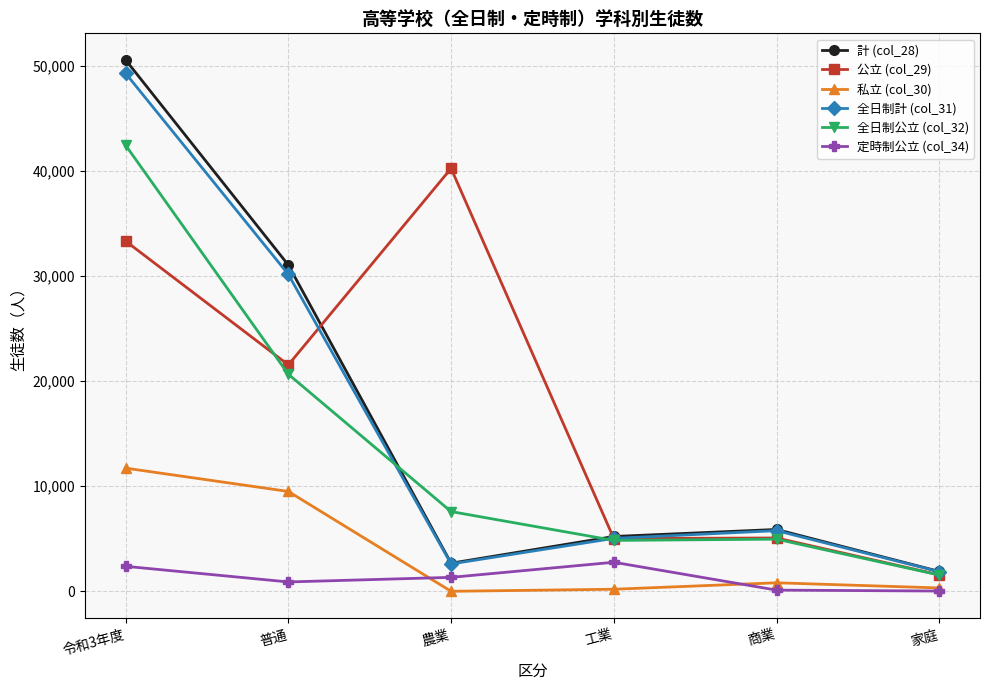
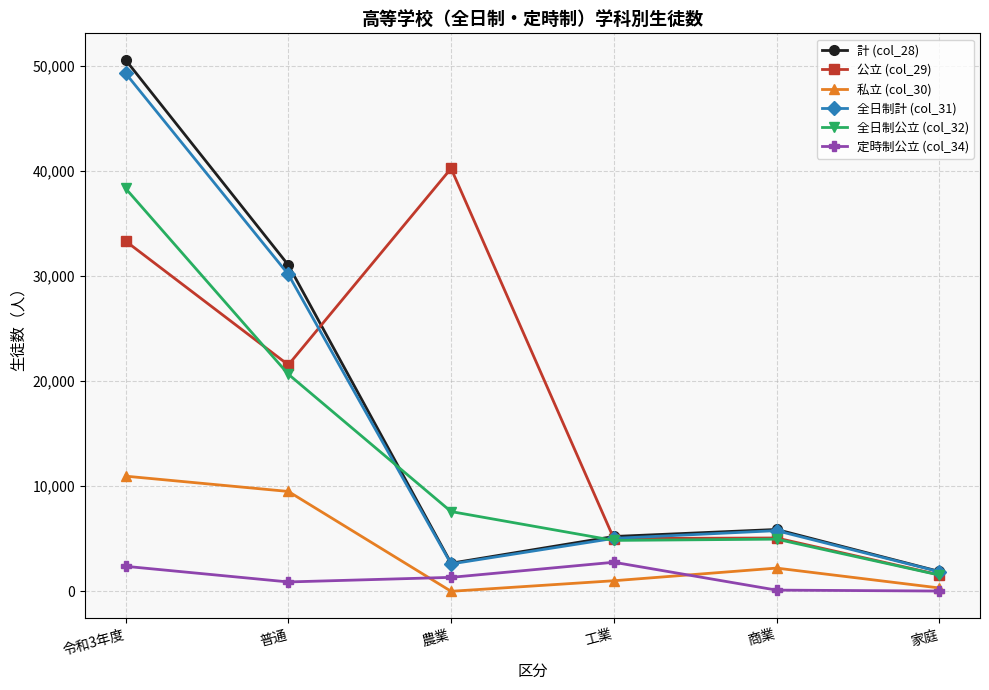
  {
    "計 (col_28)": {
      "令和3年度": "50,500",
      "普通": "31,000"
    },
    "公立 (col_29)": {
      "令和3年度": "33,300",
      "普通": "21,500",
      "農業": "40,200"
    },
    "私立 (col_30)": {
-     "令和3年度": "11,700",
+     "令和3年度": "11,000",
      "普通": "9,500",
      "農業": "0",
-     "工業": "200",
-     "商業": "800",
+     "工業": "1,000",
+     "商業": "2,200",
      "家庭": "300"
    },
    "全日制計 (col_31)": {
      "令和3年度": "49,300",
      "普通": "30,100"
    },
    "全日制公立 (col_32)": {
-     "令和3年度": "42,400",
+     "令和3年度": "38,300",
      "普通": "20,600",
      "農業": "7,600"
    },
    "定時制公立 (col_34)": {
      "令和3年度": "2,400",
      "普通": "900",
      "農業": "1,300",
      "工業": "2,800",
      "商業": "100",
      "家庭": "0"
    }
  }
